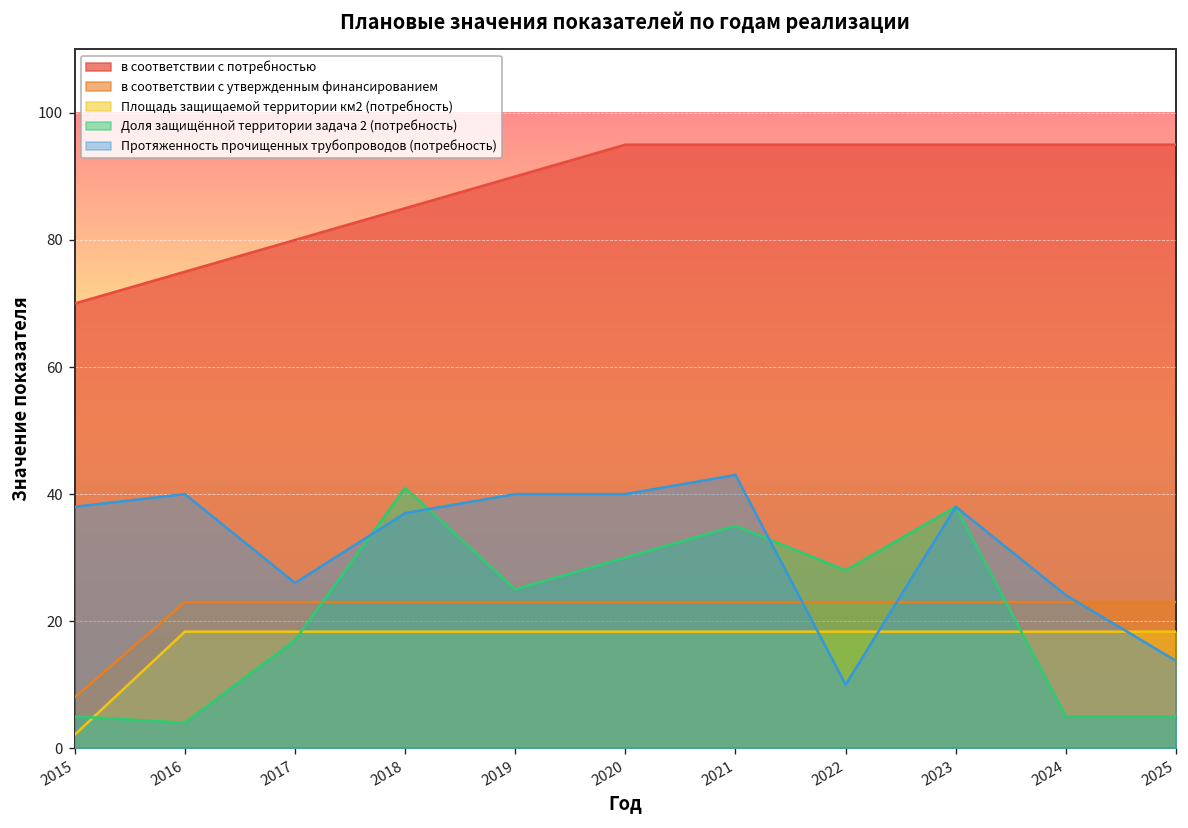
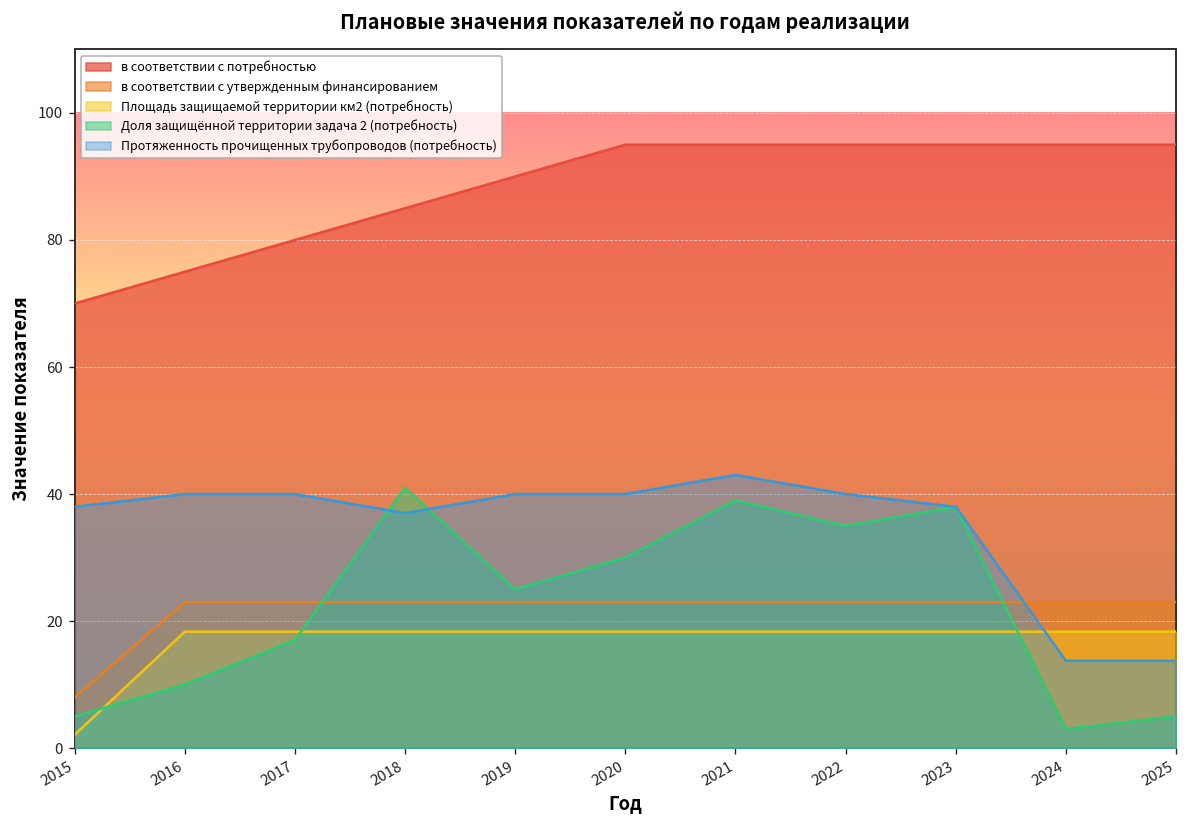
  {
    "Площадь защищаемой территории км2 (потребность)": {
      "2015": 2,
      "2016": 18,
      "2017": 18,
      "2018": 18,
      "2019": 18,
      "2020": 18,
      "2021": 18,
      "2022": 18,
      "2023": 18,
      "2024": 18,
      "2025": 18
    },
    "Доля защищённой территории задача 2 (потребность)": {
      "2015": 5,
-     "2016": 4,
+     "2016": 10,
      "2017": 17,
      "2018": 41,
      "2019": 25,
      "2020": 30,
-     "2021": 35,
-     "2022": 28,
-     "2024": 5,
+     "2021": 39,
+     "2022": 35,
+     "2024": 3,
      "2025": 5
    },
    "Протяженность прочищенных трубопроводов (потребность)": {
      "2015": 38,
      "2016": 40,
-     "2017": 26,
+     "2017": 40,
      "2018": 37,
      "2019": 40,
      "2020": 40,
      "2021": 43,
-     "2022": 10,
-     "2024": 24,
+     "2022": 40,
+     "2024": 14,
      "2025": 14
    }
  }
